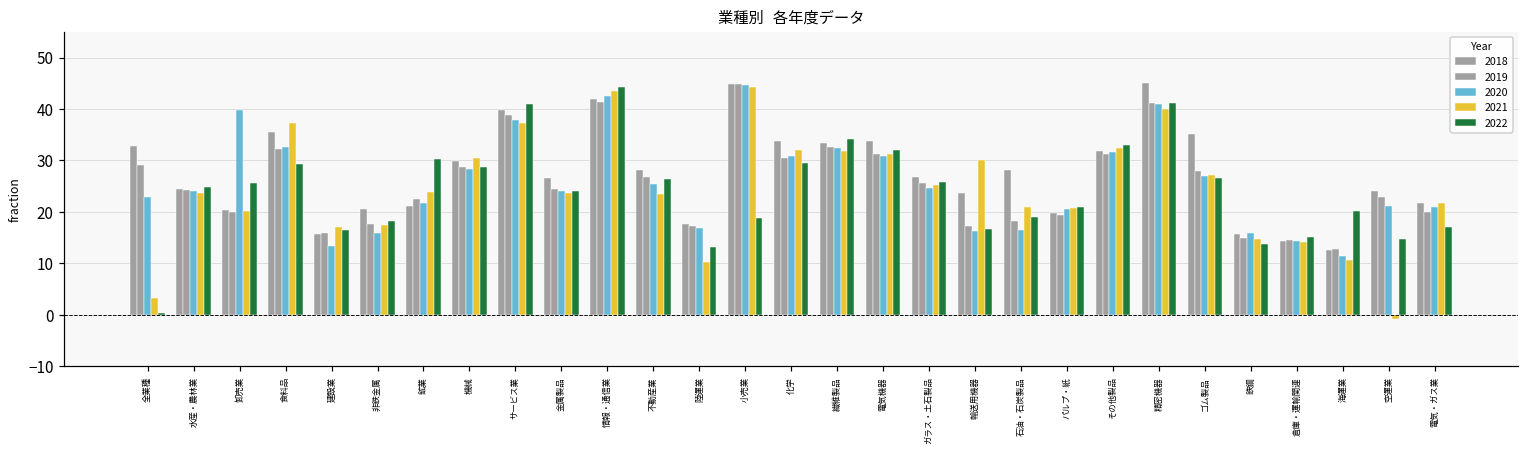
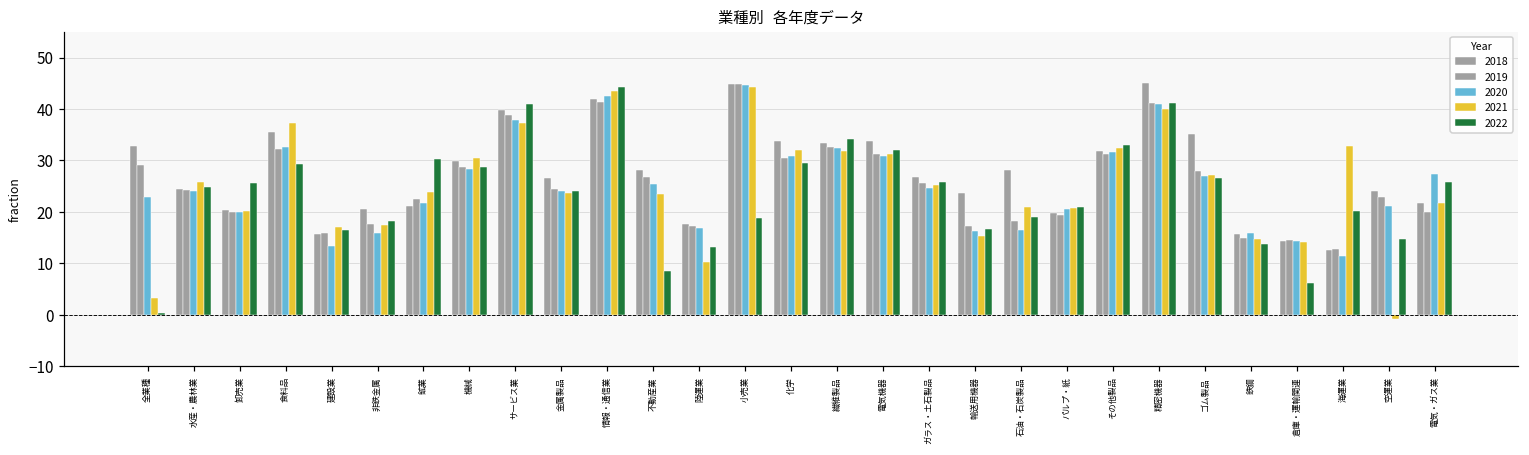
  {
    "2020": {
      "全業種": 23,
      "水産・農林業": 24,
-     "卸売業": 40,
+     "卸売業": 20,
      "食料品": 33,
      "建設業": 13,
      "非鉄金属": 16,
      "鉱業": 22,
      "機械": 28,
      "サービス業": 38,
      "金属製品": 24,
      "情報・通信業": 43,
      "不動産業": 26,
      "陸運業": 17,
      "小売業": 45,
      "化学": 31,
      "繊維製品": 33,
      "電気機器": 31,
      "ガラス・土石製品": 25,
      "輸送用機器": 16,
      "石油・石炭製品": 17,
      "パルプ・紙": 21,
      "その他製品": 32,
      "精密機器": 41,
      "ゴム製品": 27,
      "鉄鋼": 16,
      "倉庫・運輸関連": 14,
      "海運業": 12,
      "空運業": 21,
-     "電気・ガス業": 21
+     "電気・ガス業": 27
    },
    "2021": {
      "全業種": 3,
-     "水産・農林業": 24,
+     "水産・農林業": 26,
      "卸売業": 20,
      "食料品": 37,
      "建設業": 17,
      "非鉄金属": 18,
      "鉱業": 24,
      "機械": 31,
      "サービス業": 37,
      "金属製品": 24,
      "情報・通信業": 44,
      "不動産業": 24,
      "陸運業": 10,
      "小売業": 44,
      "化学": 32,
      "繊維製品": 32,
      "電気機器": 31,
      "ガラス・土石製品": 25,
-     "輸送用機器": 30,
+     "輸送用機器": 15,
      "石油・石炭製品": 21,
      "パルプ・紙": 21,
      "その他製品": 33,
      "精密機器": 40,
      "ゴム製品": 27,
      "鉄鋼": 15,
      "倉庫・運輸関連": 14,
-     "海運業": 11,
+     "海運業": 33,
      "空運業": -1,
      "電気・ガス業": 22
    },
    "2022": {
      "水産・農林業": 25,
      "卸売業": 26,
      "食料品": 29,
      "建設業": 17,
      "非鉄金属": 18,
      "鉱業": 30,
      "機械": 29,
      "サービス業": 41,
      "金属製品": 24,
      "情報・通信業": 44,
-     "不動産業": 26,
+     "不動産業": 9,
      "陸運業": 13,
      "小売業": 19,
      "化学": 30,
      "繊維製品": 34,
      "電気機器": 32,
      "ガラス・土石製品": 26,
      "輸送用機器": 17,
      "石油・石炭製品": 19,
      "パルプ・紙": 21,
      "その他製品": 33,
      "精密機器": 41,
      "ゴム製品": 27,
      "鉄鋼": 14,
-     "倉庫・運輸関連": 15,
+     "倉庫・運輸関連": 6,
      "海運業": 20,
      "空運業": 15,
-     "電気・ガス業": 17
+     "電気・ガス業": 26
    }
  }
